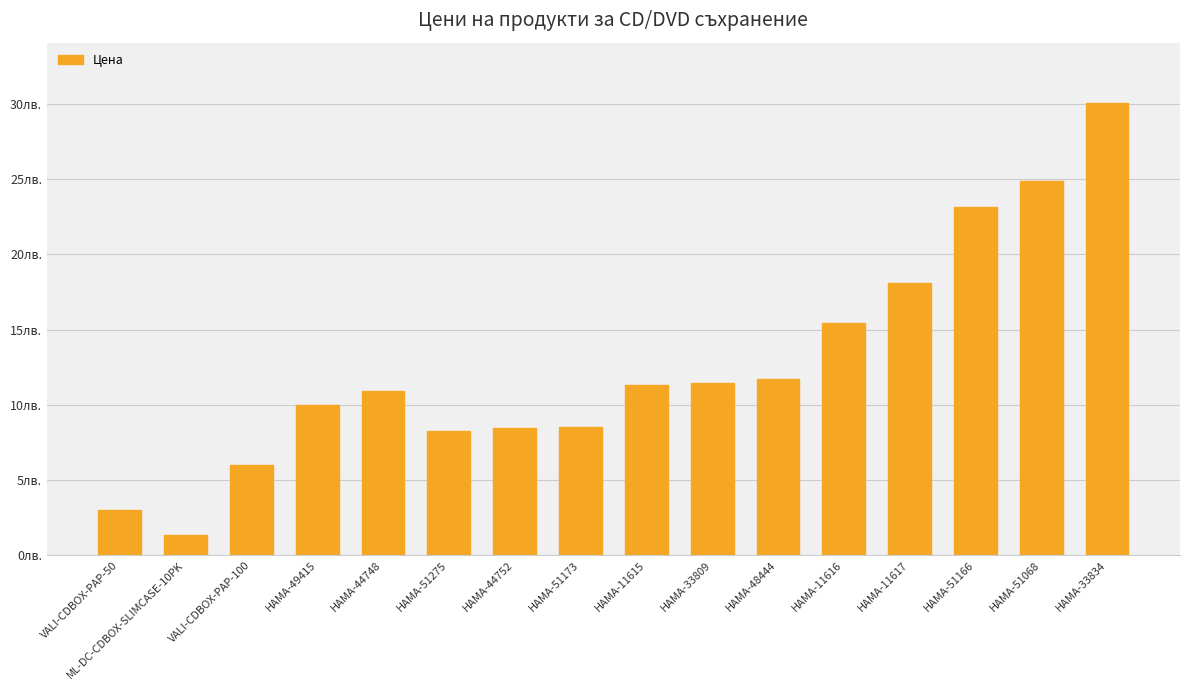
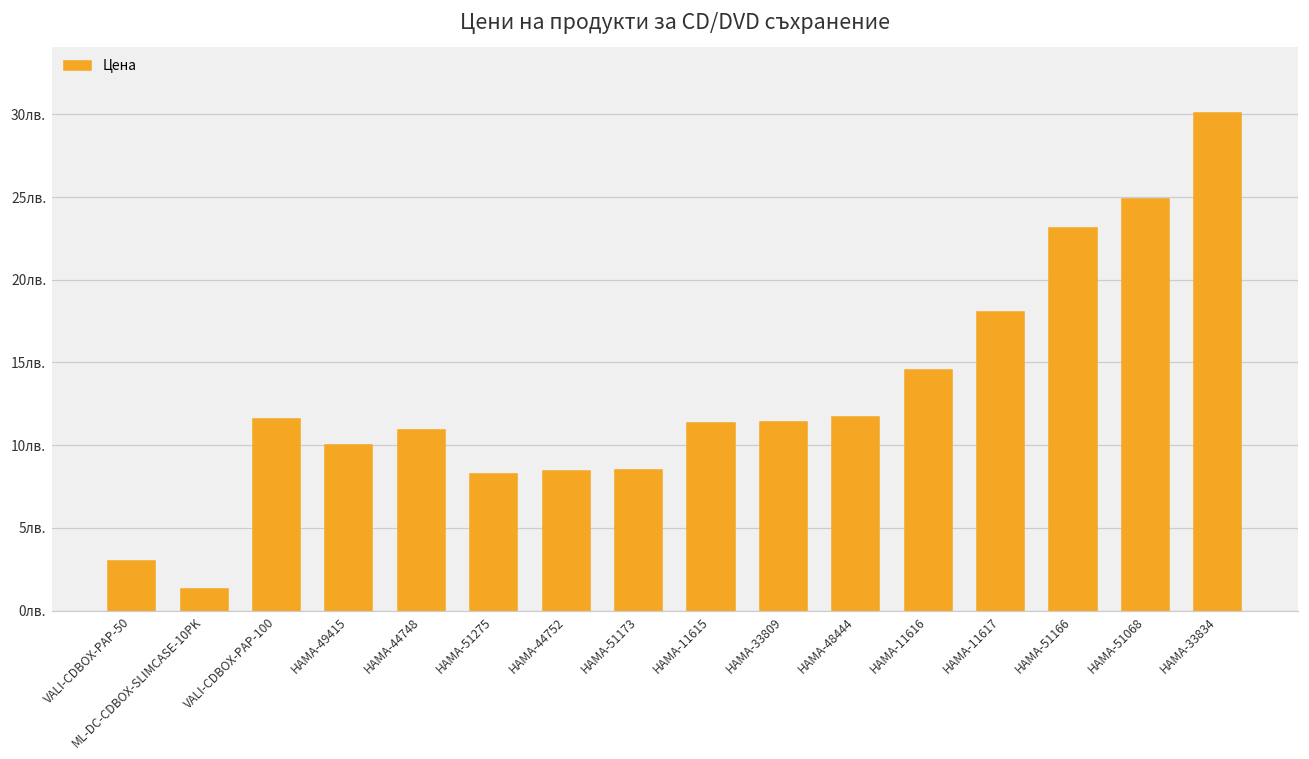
  {
    "VALI-CDBOX-PAP-50": "3.0лв.",
    "ML-DC-CDBOX-SLIMCASE-10PK": "1.3лв.",
-   "VALI-CDBOX-PAP-100": "6.0лв.",
+   "VALI-CDBOX-PAP-100": "11.6лв.",
    "HAMA-49415": "10.0лв.",
    "HAMA-44748": "10.9лв.",
    "HAMA-51275": "8.3лв.",
    "HAMA-44752": "8.4лв.",
    "HAMA-51173": "8.5лв.",
    "HAMA-11615": "11.3лв.",
    "HAMA-33809": "11.4лв.",
    "HAMA-48444": "11.7лв.",
-   "HAMA-11616": "15.4лв.",
+   "HAMA-11616": "14.5лв.",
    "HAMA-11617": "18.1лв.",
    "HAMA-51166": "23.1лв.",
    "HAMA-51068": "24.9лв.",
    "HAMA-33834": "30.1лв."
  }
